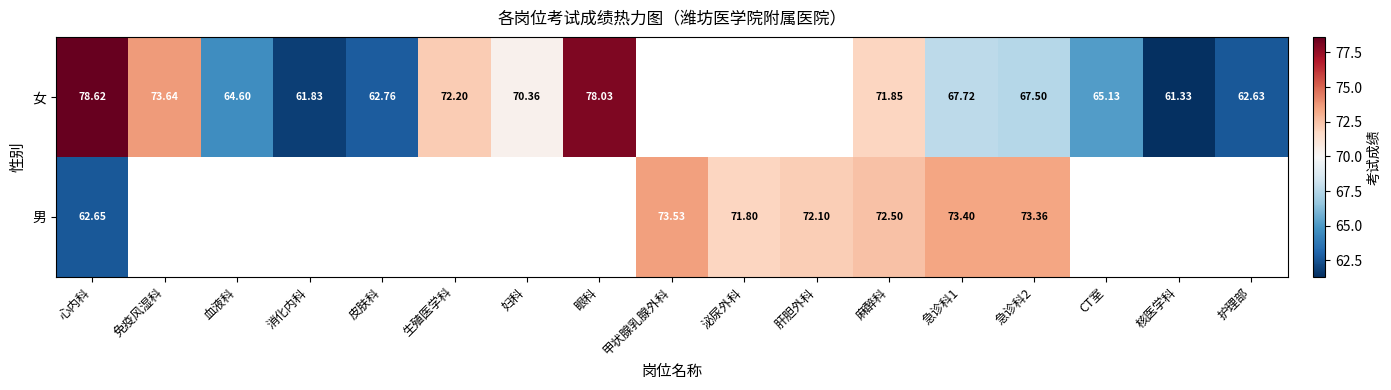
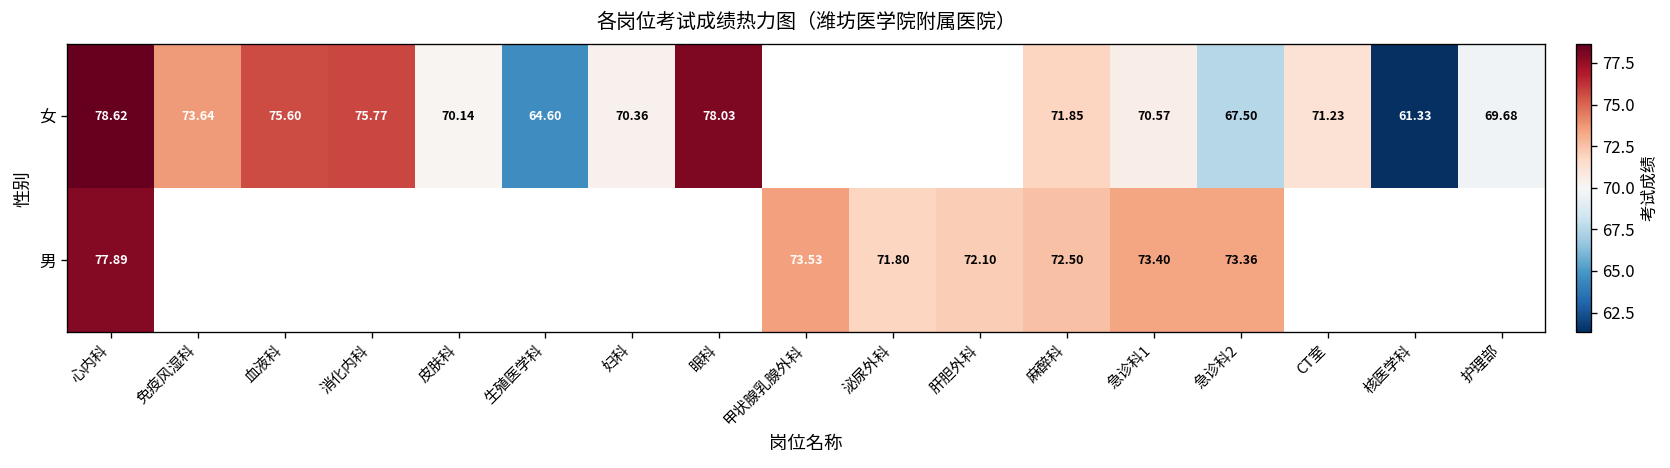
  {
    "女": {
      "心内科": 78.62,
      "免疫风湿科": 73.64,
-     "血液科": 64.60,
-     "消化内科": 61.83,
-     "皮肤科": 62.76,
-     "生殖医学科": 72.20,
+     "血液科": 75.60,
+     "消化内科": 75.77,
+     "皮肤科": 70.14,
+     "生殖医学科": 64.60,
      "妇科": 70.36,
      "眼科": 78.03,
      "麻醉科": 71.85,
-     "急诊科1": 67.72,
+     "急诊科1": 70.57,
      "急诊科2": 67.50,
-     "CT室": 65.13,
+     "CT室": 71.23,
      "核医学科": 61.33,
-     "护理部": 62.63
+     "护理部": 69.68
    },
    "男": {
-     "心内科": 62.65,
+     "心内科": 77.89,
      "甲状腺乳腺外科": 73.53,
      "泌尿外科": 71.80,
      "肝胆外科": 72.10,
      "麻醉科": 72.50,
      "急诊科1": 73.40,
      "急诊科2": 73.36
    }
  }
